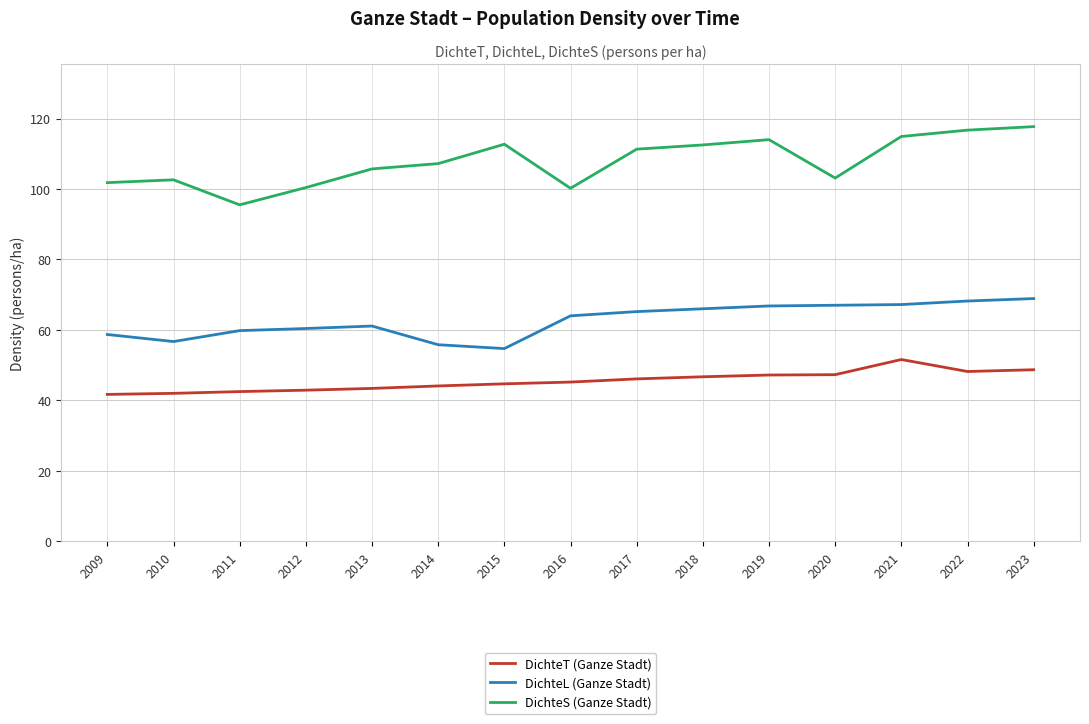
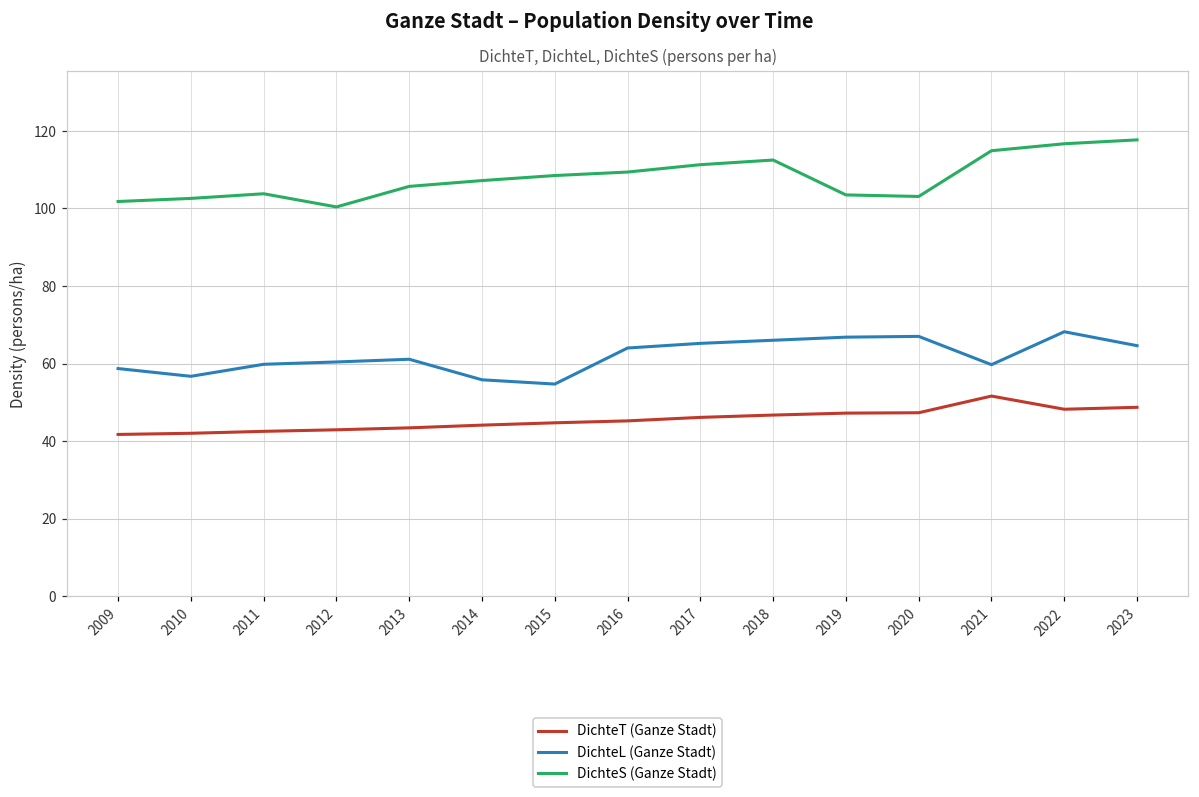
  {
    "DichteT (Ganze Stadt)": {
      "2009": 42,
      "2010": 42,
      "2011": 43,
      "2012": 43,
      "2013": 43,
      "2014": 44,
      "2015": 45,
      "2016": 45,
      "2017": 46,
      "2018": 47,
      "2019": 47,
      "2020": 47,
      "2021": 52,
      "2022": 48,
      "2023": 49
    },
    "DichteL (Ganze Stadt)": {
      "2009": 59,
      "2010": 57,
      "2011": 60,
      "2012": 60,
      "2013": 61,
      "2014": 56,
      "2015": 55,
      "2016": 64,
      "2017": 65,
      "2018": 66,
      "2019": 67,
      "2020": 67,
-     "2021": 67,
+     "2021": 60,
      "2022": 68,
-     "2023": 69
+     "2023": 65
    },
    "DichteS (Ganze Stadt)": {
      "2009": 102,
      "2010": 103,
-     "2011": 96,
+     "2011": 104,
      "2012": 100,
      "2013": 106,
      "2014": 107,
-     "2015": 113,
-     "2016": 100,
+     "2015": 109,
+     "2016": 109,
      "2017": 111,
      "2018": 113,
-     "2019": 114,
+     "2019": 104,
      "2020": 103,
      "2021": 115,
      "2022": 117,
      "2023": 118
    }
  }
